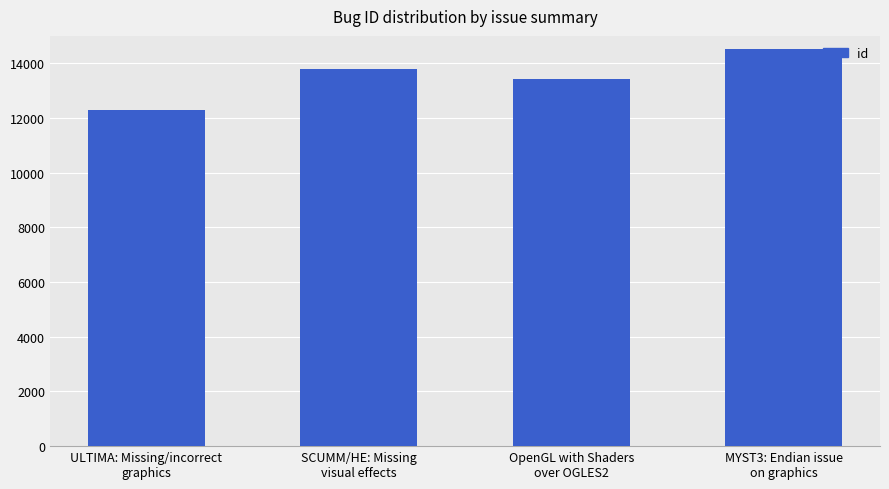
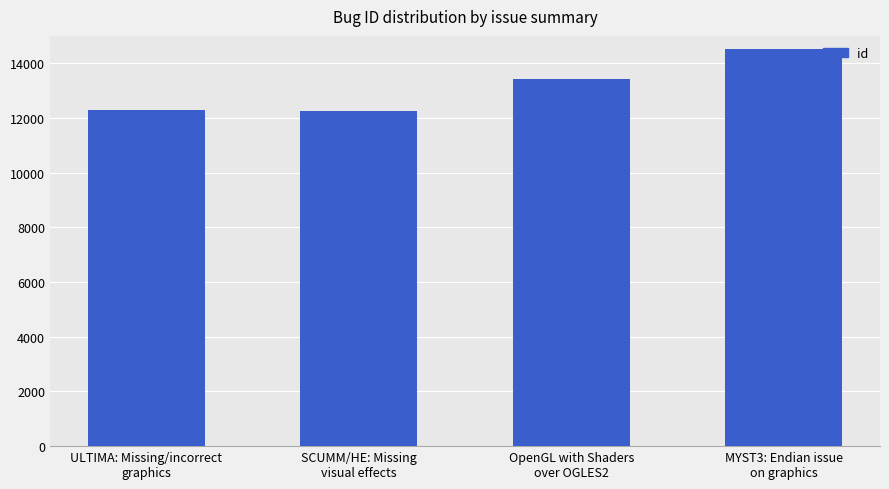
  {
    "ULTIMA: Missing/incorrect graphics": 12300,
-   "SCUMM/HE: Missing visual effects": 13800,
+   "SCUMM/HE: Missing visual effects": 12300,
    "OpenGL with Shaders over OGLES2": 13400,
    "MYST3: Endian issue on graphics": 14500
  }
